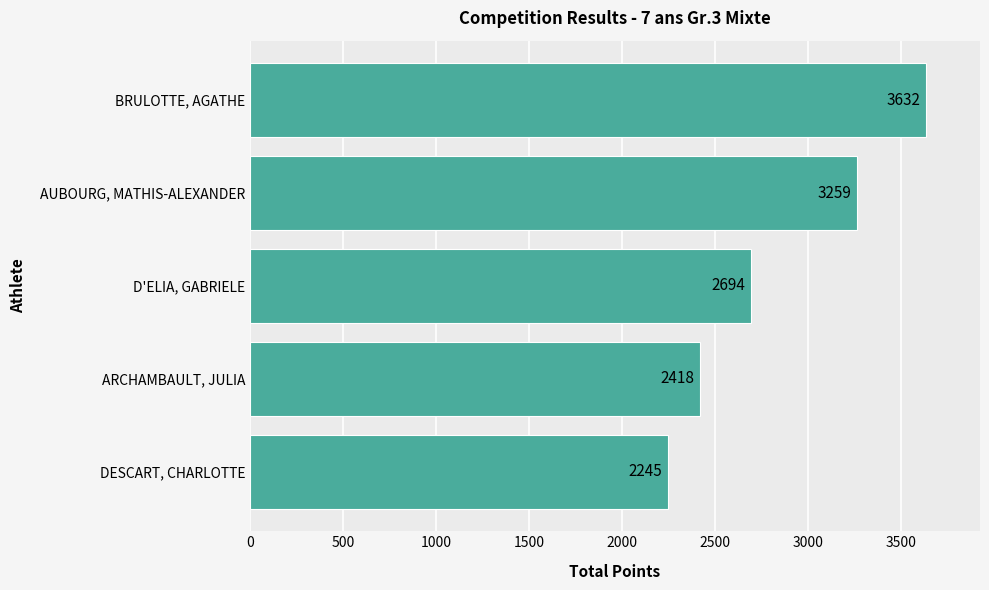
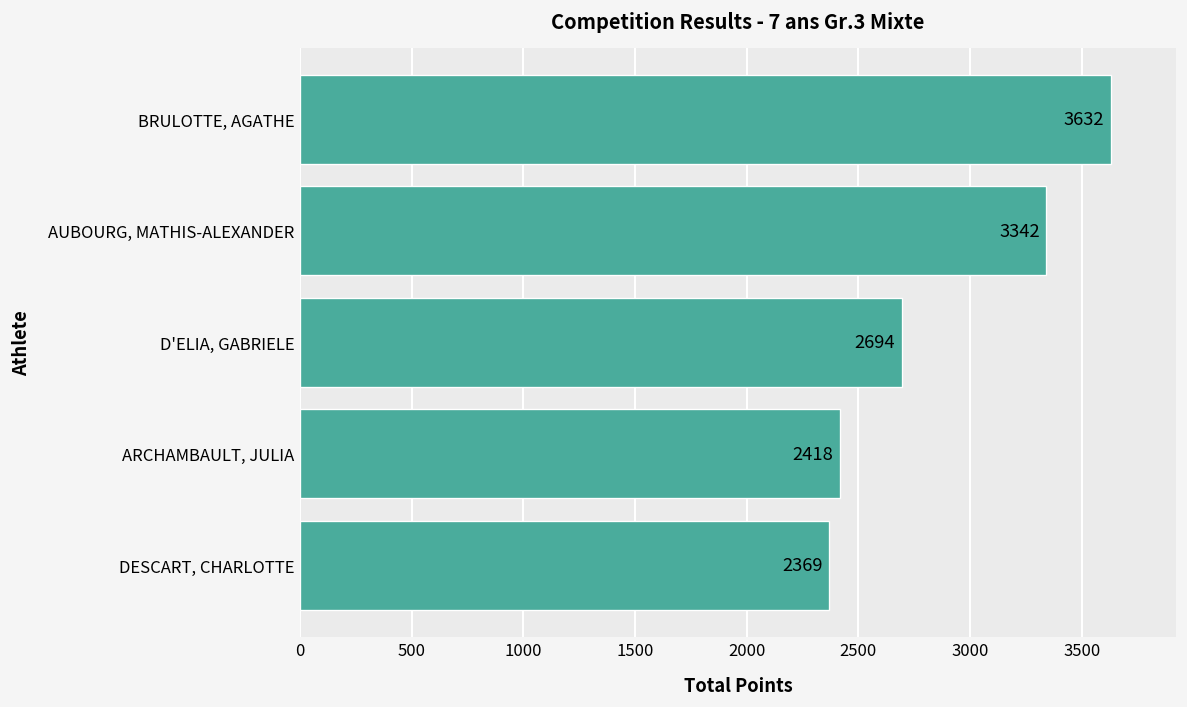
  {
    "BRULOTTE, AGATHE": 3632,
-   "AUBOURG, MATHIS-ALEXANDER": 3259,
+   "AUBOURG, MATHIS-ALEXANDER": 3342,
    "D'ELIA, GABRIELE": 2694,
    "ARCHAMBAULT, JULIA": 2418,
-   "DESCART, CHARLOTTE": 2245
+   "DESCART, CHARLOTTE": 2369
  }
